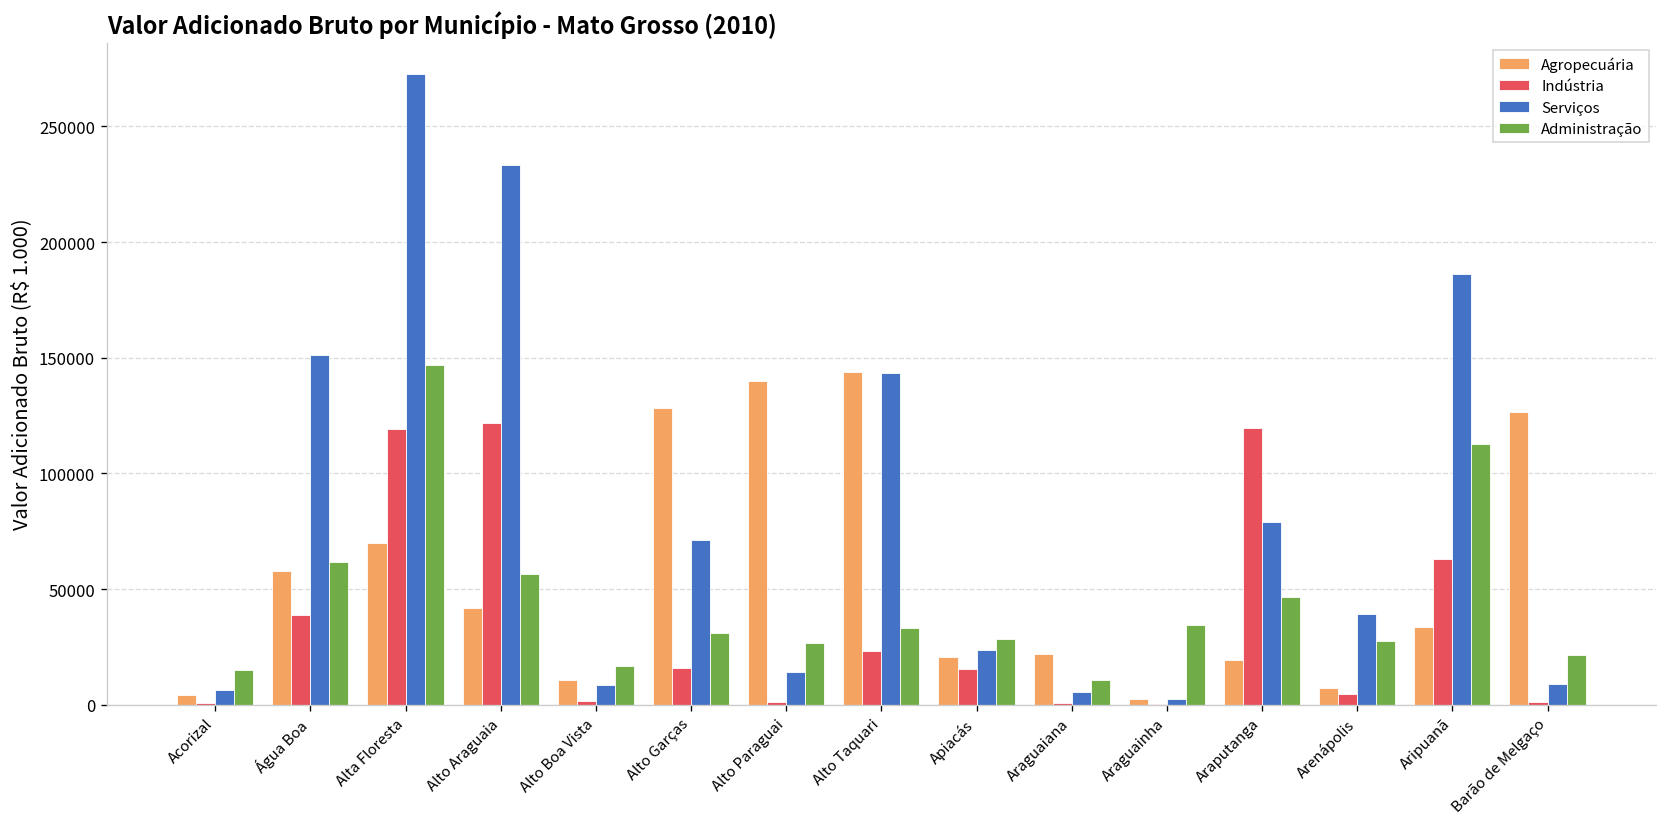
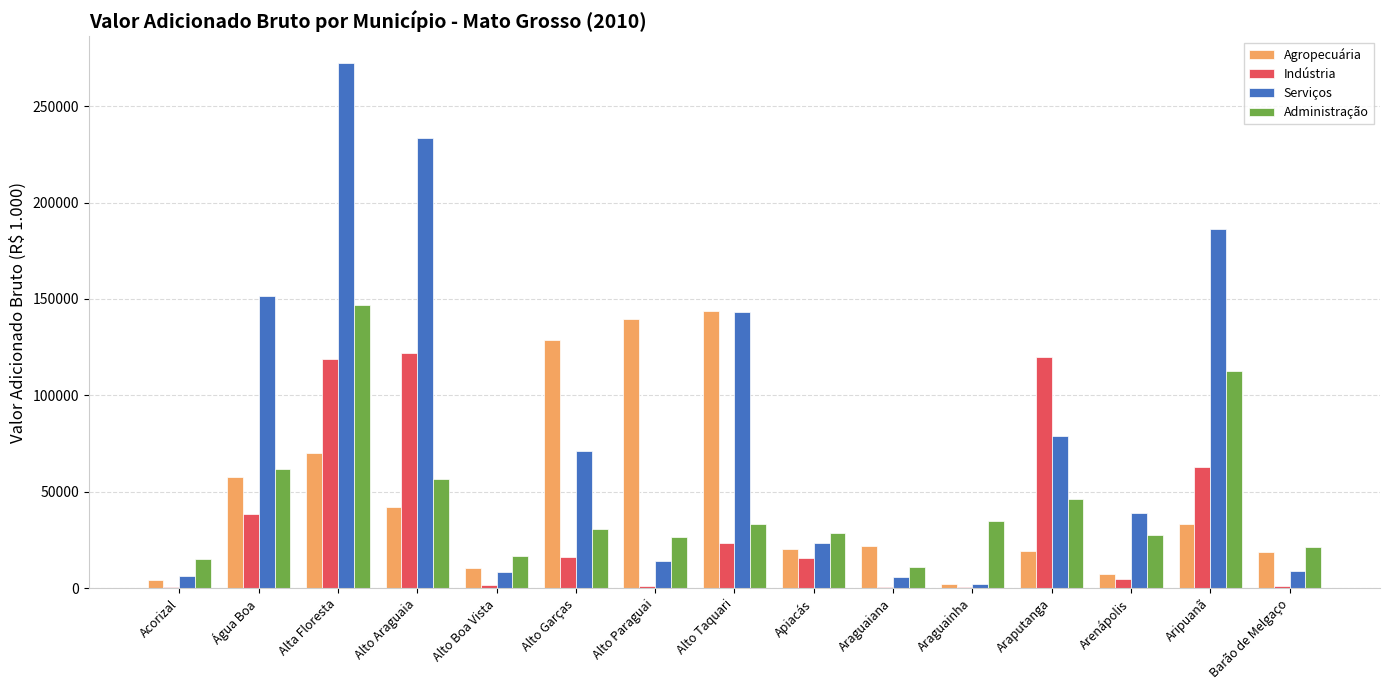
  {
    "Agropecuária": {
      "Acorizal": 4000,
      "Água Boa": 58000,
      "Alta Floresta": 70000,
      "Alto Araguaia": 42000,
      "Alto Boa Vista": 11000,
      "Alto Garças": 128000,
      "Alto Paraguai": 140000,
      "Alto Taquari": 144000,
      "Apiacás": 21000,
      "Araguaiana": 22000,
      "Araguainha": 2000,
      "Araputanga": 19000,
      "Arenápolis": 7000,
      "Aripuanã": 34000,
-     "Barão de Melgaço": 127000
+     "Barão de Melgaço": 19000
    },
    "Indústria": {
      "Água Boa": 39000,
      "Alta Floresta": 119000,
      "Alto Araguaia": 122000,
      "Alto Boa Vista": 2000,
      "Alto Garças": 16000,
      "Alto Paraguai": 1000,
      "Alto Taquari": 23000,
      "Apiacás": 16000,
      "Araputanga": 120000,
      "Arenápolis": 5000,
      "Aripuanã": 63000
    },
    "Serviços": {
      "Acorizal": 6000,
      "Água Boa": 151000,
      "Alta Floresta": 273000,
      "Alto Araguaia": 234000,
      "Alto Boa Vista": 9000,
      "Alto Garças": 71000,
      "Alto Paraguai": 14000,
      "Alto Taquari": 143000,
      "Apiacás": 24000,
      "Araguaiana": 6000,
      "Araguainha": 2000,
      "Araputanga": 79000,
      "Arenápolis": 39000,
      "Aripuanã": 186000,
      "Barão de Melgaço": 9000
    },
    "Administração": {
      "Acorizal": 15000,
      "Água Boa": 62000,
      "Alta Floresta": 147000,
      "Alto Araguaia": 57000,
      "Alto Boa Vista": 17000,
      "Alto Garças": 31000,
      "Alto Paraguai": 27000,
      "Alto Taquari": 33000,
      "Apiacás": 28000,
      "Araguaiana": 11000,
      "Araguainha": 35000,
      "Araputanga": 46000,
      "Arenápolis": 28000,
      "Aripuanã": 113000,
      "Barão de Melgaço": 21000
    }
  }
